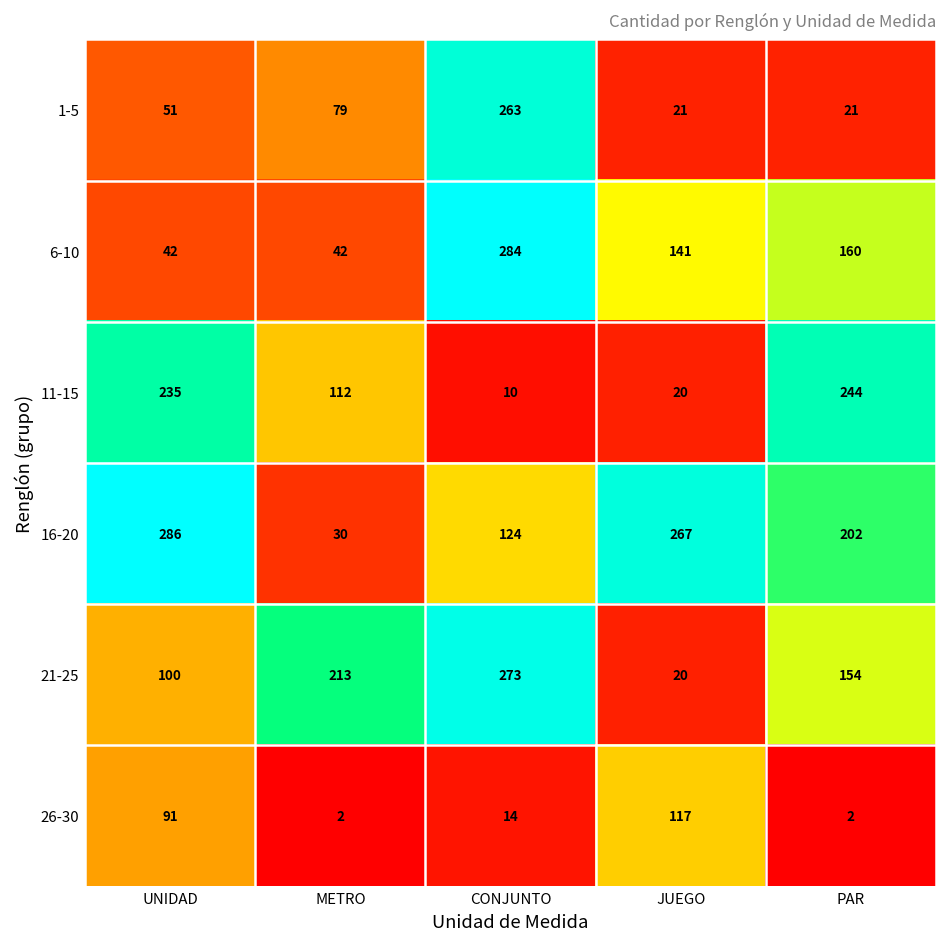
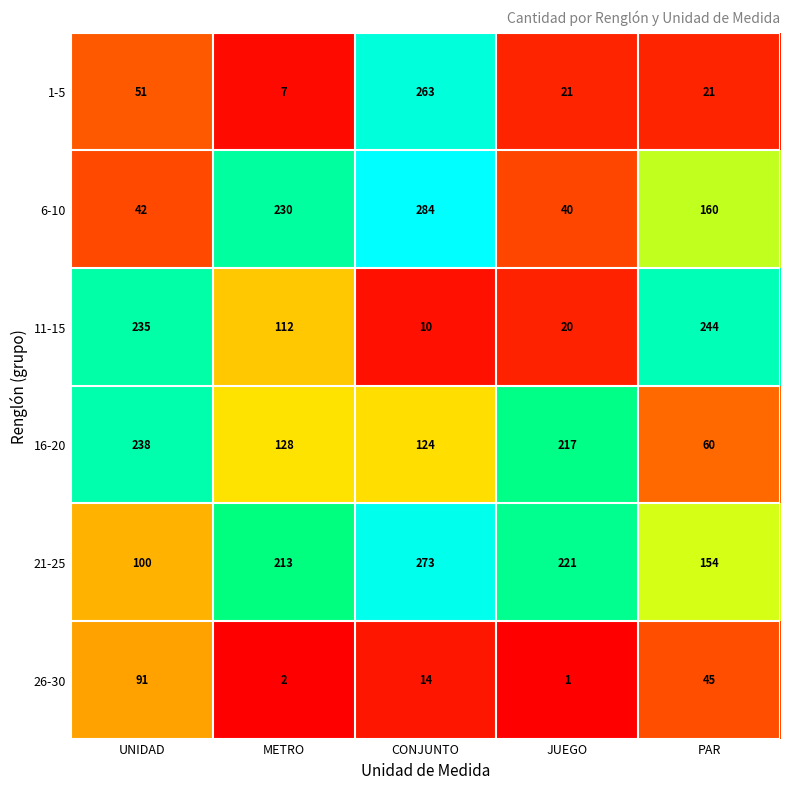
  {
    "1-5": {
      "UNIDAD": 51,
-     "METRO": 79,
+     "METRO": 7,
      "CONJUNTO": 263,
      "JUEGO": 21,
      "PAR": 21
    },
    "6-10": {
      "UNIDAD": 42,
-     "METRO": 42,
+     "METRO": 230,
      "CONJUNTO": 284,
-     "JUEGO": 141,
+     "JUEGO": 40,
      "PAR": 160
    },
    "11-15": {
      "UNIDAD": 235,
      "METRO": 112,
      "CONJUNTO": 10,
      "JUEGO": 20,
      "PAR": 244
    },
    "16-20": {
-     "UNIDAD": 286,
-     "METRO": 30,
+     "UNIDAD": 238,
+     "METRO": 128,
      "CONJUNTO": 124,
-     "JUEGO": 267,
-     "PAR": 202
+     "JUEGO": 217,
+     "PAR": 60
    },
    "21-25": {
      "UNIDAD": 100,
      "METRO": 213,
      "CONJUNTO": 273,
-     "JUEGO": 20,
+     "JUEGO": 221,
      "PAR": 154
    },
    "26-30": {
      "UNIDAD": 91,
      "METRO": 2,
      "CONJUNTO": 14,
-     "JUEGO": 117,
-     "PAR": 2
+     "JUEGO": 1,
+     "PAR": 45
    }
  }
